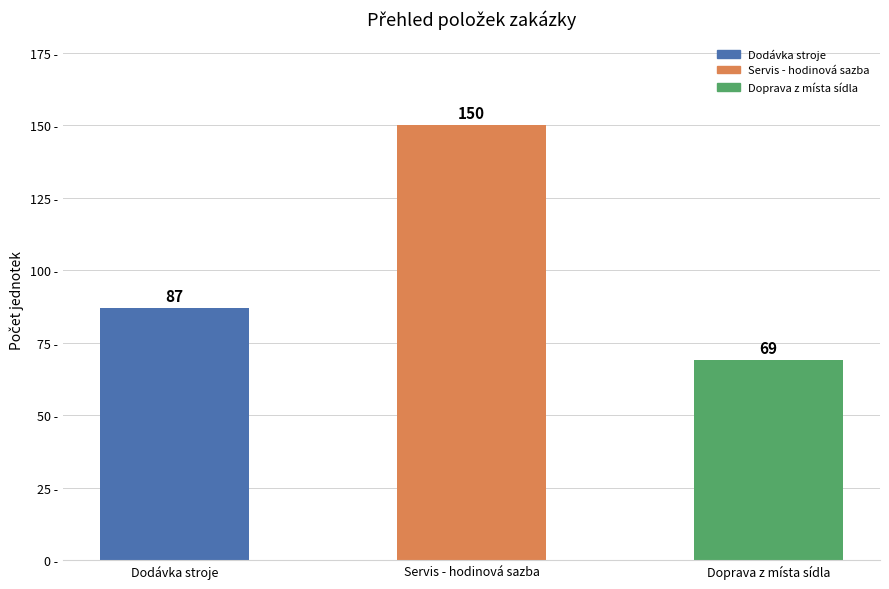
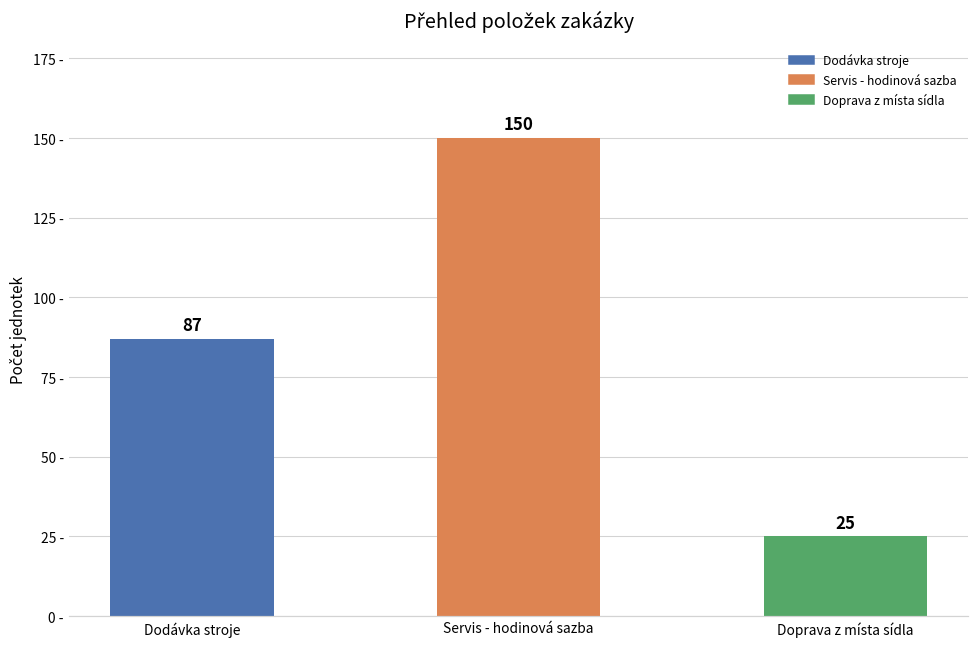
  {
    "Dodávka stroje": 87,
    "Servis - hodinová sazba": 150,
-   "Doprava z místa sídla": 69
+   "Doprava z místa sídla": 25
  }
